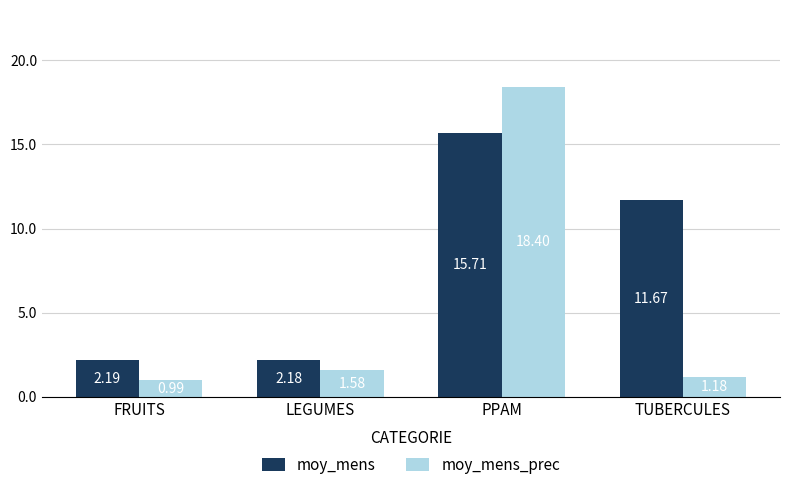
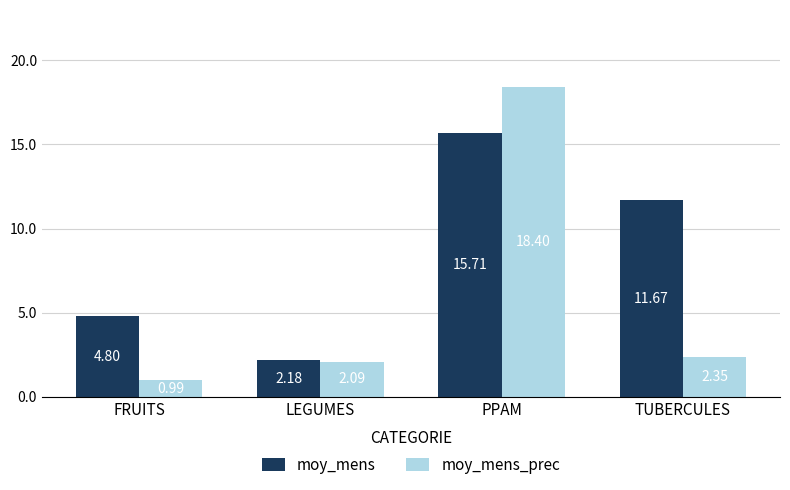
  {
    "moy_mens": {
-     "FRUITS": 2.19,
+     "FRUITS": 4.80,
      "LEGUMES": 2.18,
      "PPAM": 15.71,
      "TUBERCULES": 11.67
    },
    "moy_mens_prec": {
      "FRUITS": 0.99,
-     "LEGUMES": 1.58,
+     "LEGUMES": 2.09,
      "PPAM": 18.40,
-     "TUBERCULES": 1.18
+     "TUBERCULES": 2.35
    }
  }
